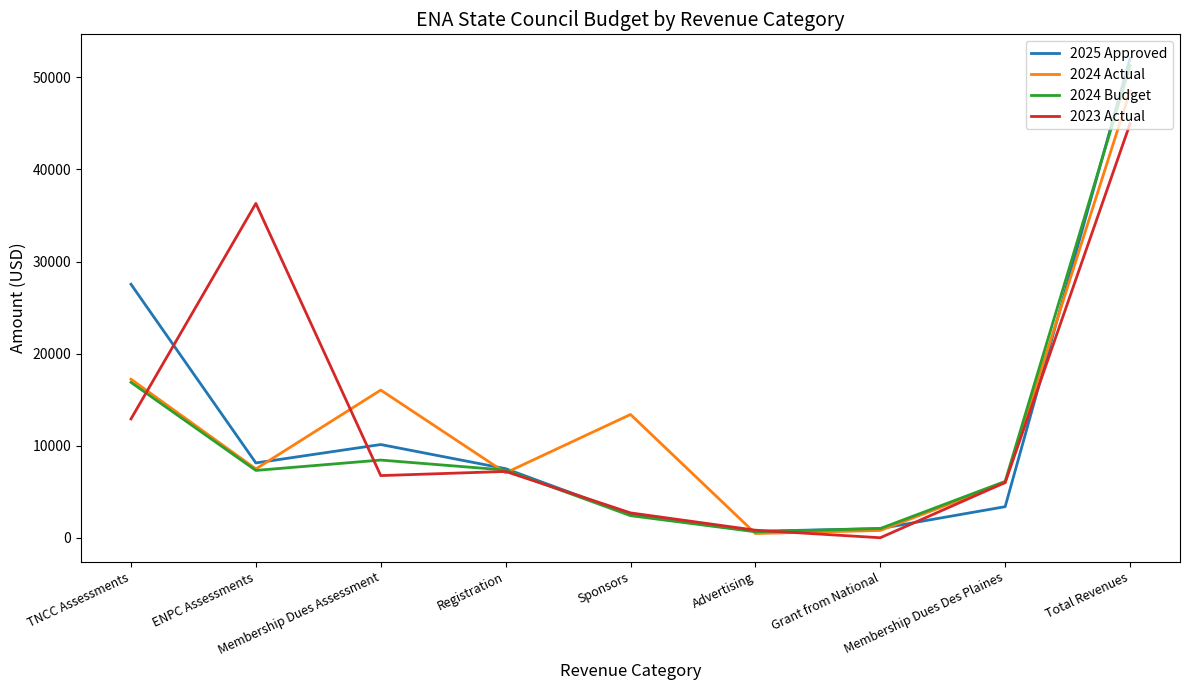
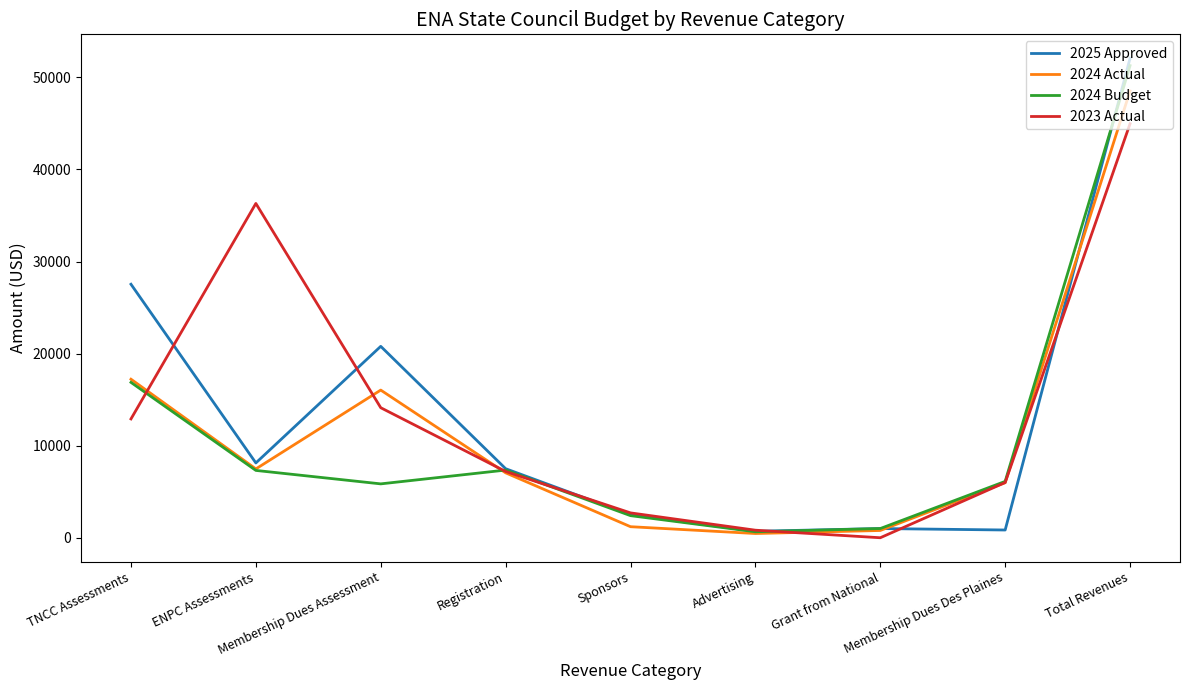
  {
    "2025 Approved": {
      "TNCC Assessments": 28000,
      "ENPC Assessments": 8000,
-     "Membership Dues Assessment": 10000,
-     "Membership Dues Des Plaines": 3000
+     "Membership Dues Assessment": 21000,
+     "Membership Dues Des Plaines": 1000
    },
    "2024 Actual": {
      "TNCC Assessments": 17000,
      "Membership Dues Assessment": 16000,
-     "Sponsors": 13000
+     "Sponsors": 1000
    },
    "2024 Budget": {
      "TNCC Assessments": 17000,
-     "Membership Dues Assessment": 8000
+     "Membership Dues Assessment": 6000
    },
    "2023 Actual": {
      "TNCC Assessments": 13000,
      "ENPC Assessments": 36000,
-     "Membership Dues Assessment": 7000,
+     "Membership Dues Assessment": 14000,
      "Grant from National": 0
    }
  }
